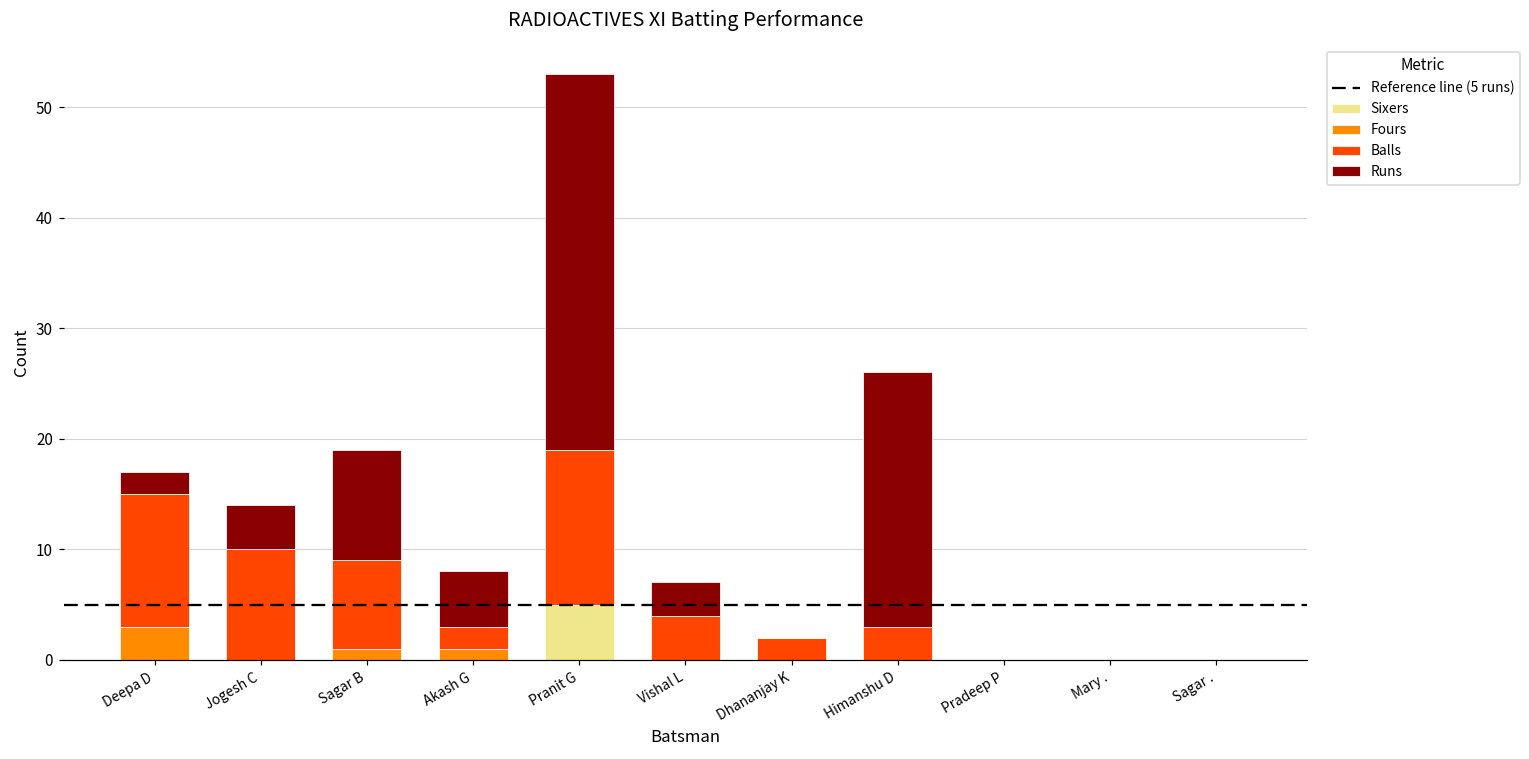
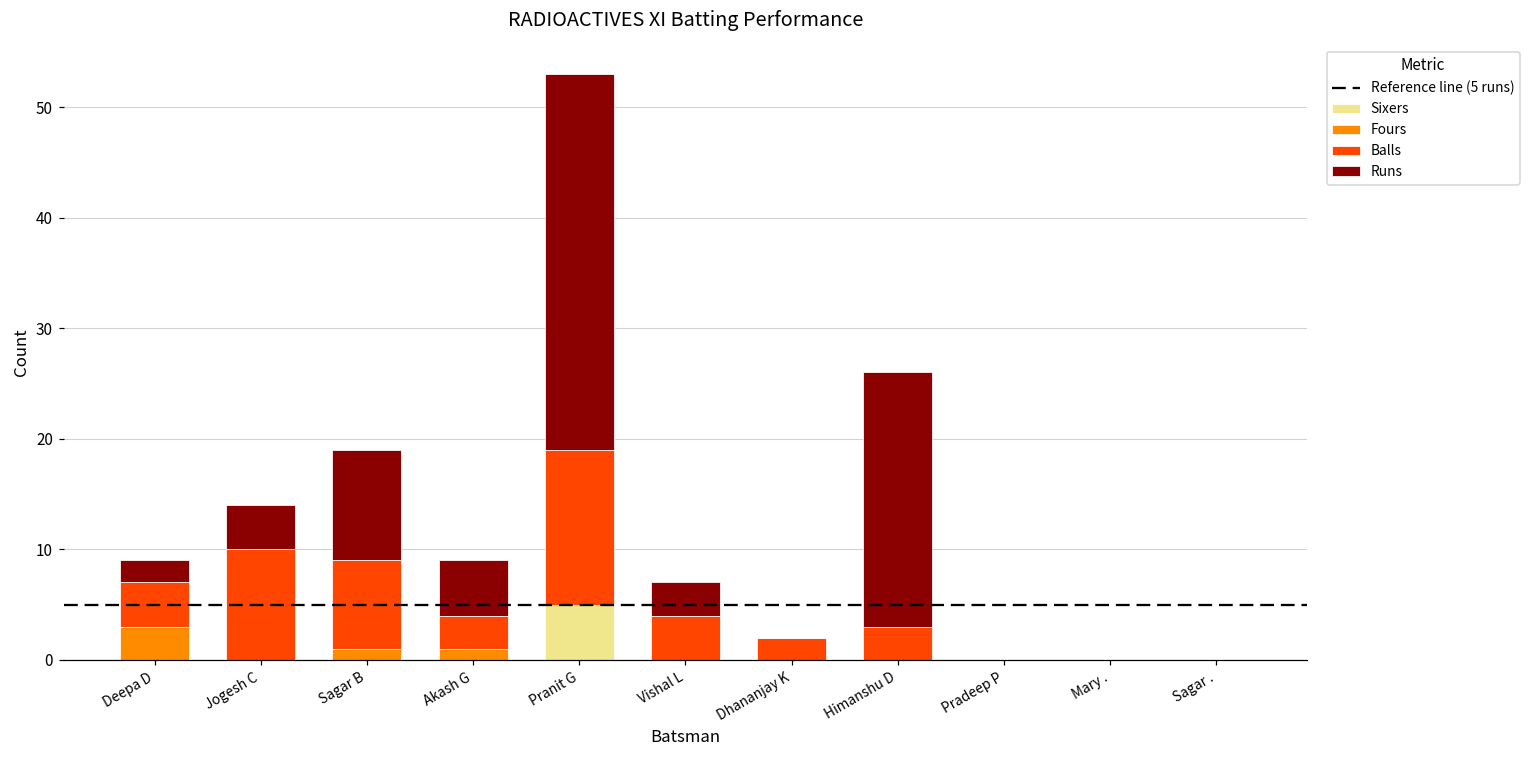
  {
    "Sixers": {
      "Deepa D": 0,
      "Jogesh C": 0,
      "Sagar B": 0,
      "Akash G": 0,
      "Pranit G": 5,
      "Vishal L": 0,
      "Dhananjay K": 0,
      "Himanshu D": 0,
      "Pradeep P": 0,
      "Mary .": 0,
      "Sagar .": 0
    },
    "Balls": {
-     "Deepa D": 12,
+     "Deepa D": 4,
      "Jogesh C": 10,
      "Sagar B": 8,
-     "Akash G": 2,
+     "Akash G": 3,
      "Pranit G": 14,
      "Vishal L": 4,
      "Dhananjay K": 2,
      "Himanshu D": 3,
      "Pradeep P": 0,
      "Mary .": 0,
      "Sagar .": 0
    },
    "Runs": {
      "Deepa D": 2,
      "Jogesh C": 4,
      "Sagar B": 10,
      "Akash G": 5,
      "Pranit G": 34,
      "Vishal L": 3,
      "Dhananjay K": 0,
      "Himanshu D": 23,
      "Pradeep P": 0,
      "Mary .": 0,
      "Sagar .": 0
    }
  }
